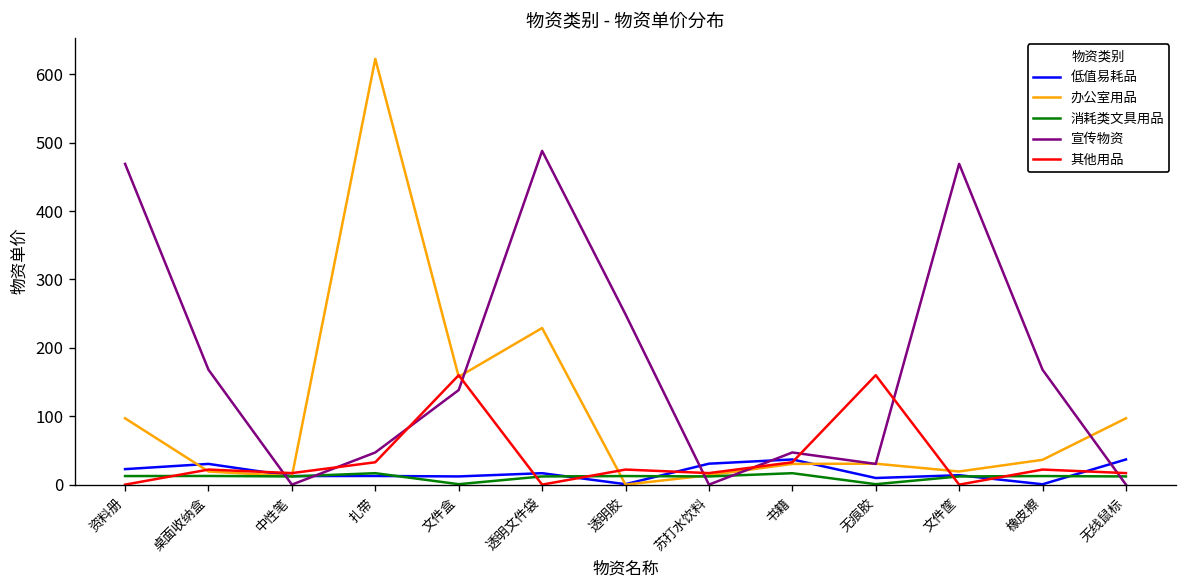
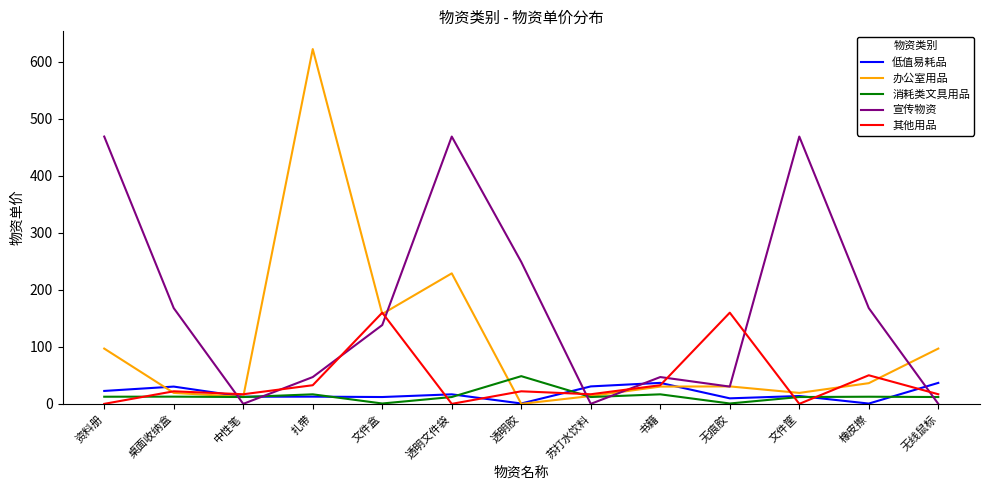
  {
    "低值易耗品": {
      "资料册": 20,
      "桌面收纳盒": 30,
      "文件盒": 10,
      "透明文件袋": 20,
      "苏打水饮料": 30,
      "无痕胶": 10,
      "橡皮擦": 0,
      "无线鼠标": 40
    },
    "办公室用品": {
      "资料册": 100,
      "扎带": 620,
      "透明文件袋": 230,
      "文件筐": 20,
      "橡皮擦": 40,
      "无线鼠标": 100
    },
    "消耗类文具用品": {
      "资料册": 10,
      "桌面收纳盒": 10,
      "文件盒": 0,
      "透明文件袋": 10,
-     "透明胶": 10,
+     "透明胶": 50,
      "书籍": 20,
      "无痕胶": 0,
      "橡皮擦": 10,
      "无线鼠标": 10
    },
    "宣传物资": {
      "资料册": 470,
      "桌面收纳盒": 170,
      "中性笔": 0,
      "扎带": 50,
      "文件盒": 140,
-     "透明文件袋": 490,
+     "透明文件袋": 470,
      "透明胶": 250,
      "苏打水饮料": 0,
      "书籍": 50,
      "文件筐": 470,
      "橡皮擦": 170,
      "无线鼠标": 0
    },
    "其他用品": {
      "资料册": 0,
      "扎带": 30,
      "透明文件袋": 0,
      "透明胶": 20,
      "无痕胶": 160,
      "文件筐": 0,
-     "橡皮擦": 20,
+     "橡皮擦": 50,
      "无线鼠标": 20
    }
  }
